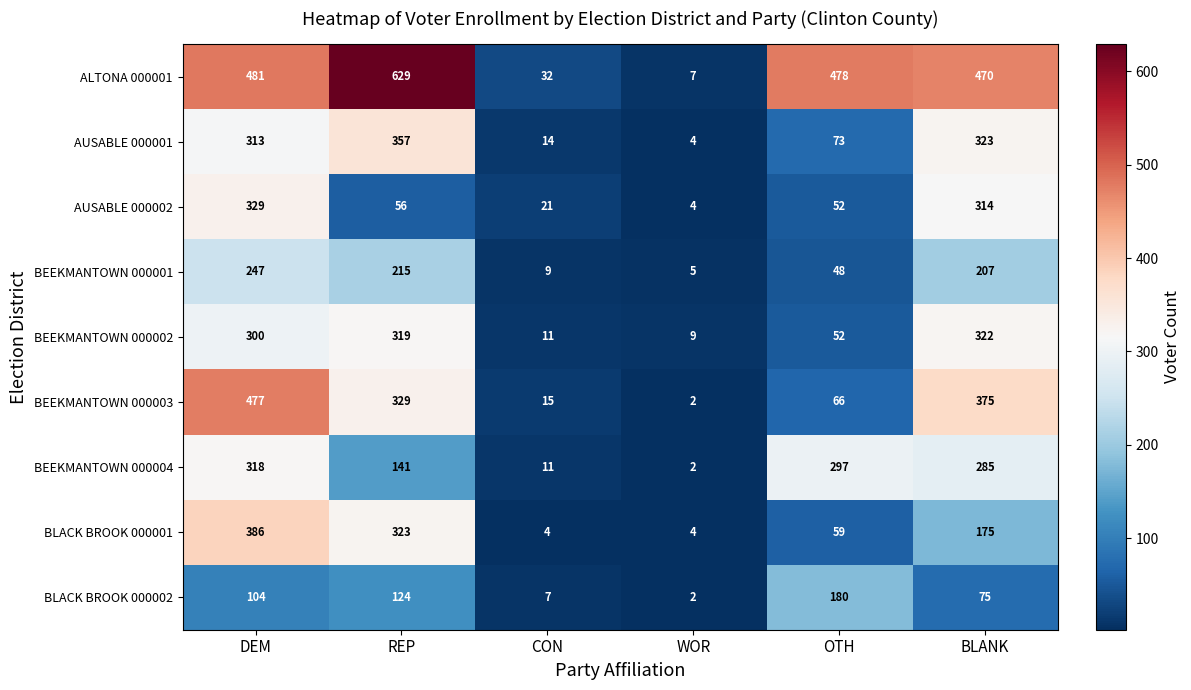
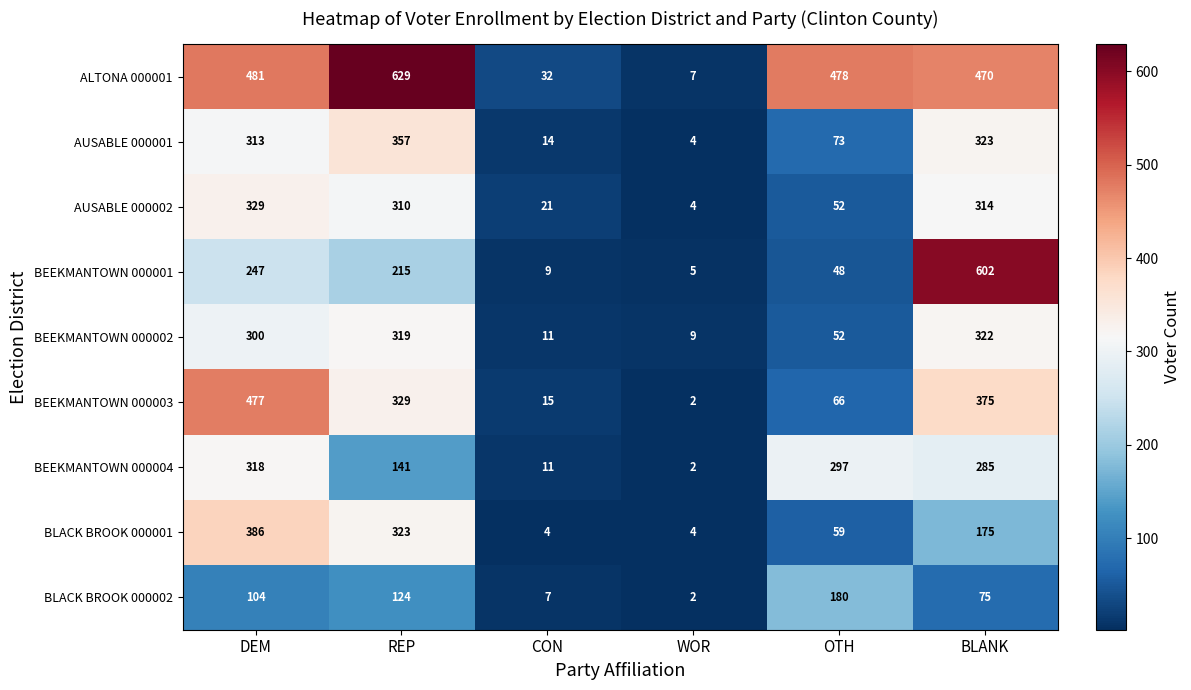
  {
    "ALTONA 000001": {
      "DEM": 481,
      "REP": 629,
      "CON": 32,
      "WOR": 7,
      "OTH": 478,
      "BLANK": 470
    },
    "AUSABLE 000001": {
      "DEM": 313,
      "REP": 357,
      "CON": 14,
      "WOR": 4,
      "OTH": 73,
      "BLANK": 323
    },
    "AUSABLE 000002": {
      "DEM": 329,
-     "REP": 56,
+     "REP": 310,
      "CON": 21,
      "WOR": 4,
      "OTH": 52,
      "BLANK": 314
    },
    "BEEKMANTOWN 000001": {
      "DEM": 247,
      "REP": 215,
      "CON": 9,
      "WOR": 5,
      "OTH": 48,
-     "BLANK": 207
+     "BLANK": 602
    },
    "BEEKMANTOWN 000002": {
      "DEM": 300,
      "REP": 319,
      "CON": 11,
      "WOR": 9,
      "OTH": 52,
      "BLANK": 322
    },
    "BEEKMANTOWN 000003": {
      "DEM": 477,
      "REP": 329,
      "CON": 15,
      "WOR": 2,
      "OTH": 66,
      "BLANK": 375
    },
    "BEEKMANTOWN 000004": {
      "DEM": 318,
      "REP": 141,
      "CON": 11,
      "WOR": 2,
      "OTH": 297,
      "BLANK": 285
    },
    "BLACK BROOK 000001": {
      "DEM": 386,
      "REP": 323,
      "CON": 4,
      "WOR": 4,
      "OTH": 59,
      "BLANK": 175
    },
    "BLACK BROOK 000002": {
      "DEM": 104,
      "REP": 124,
      "CON": 7,
      "WOR": 2,
      "OTH": 180,
      "BLANK": 75
    }
  }
